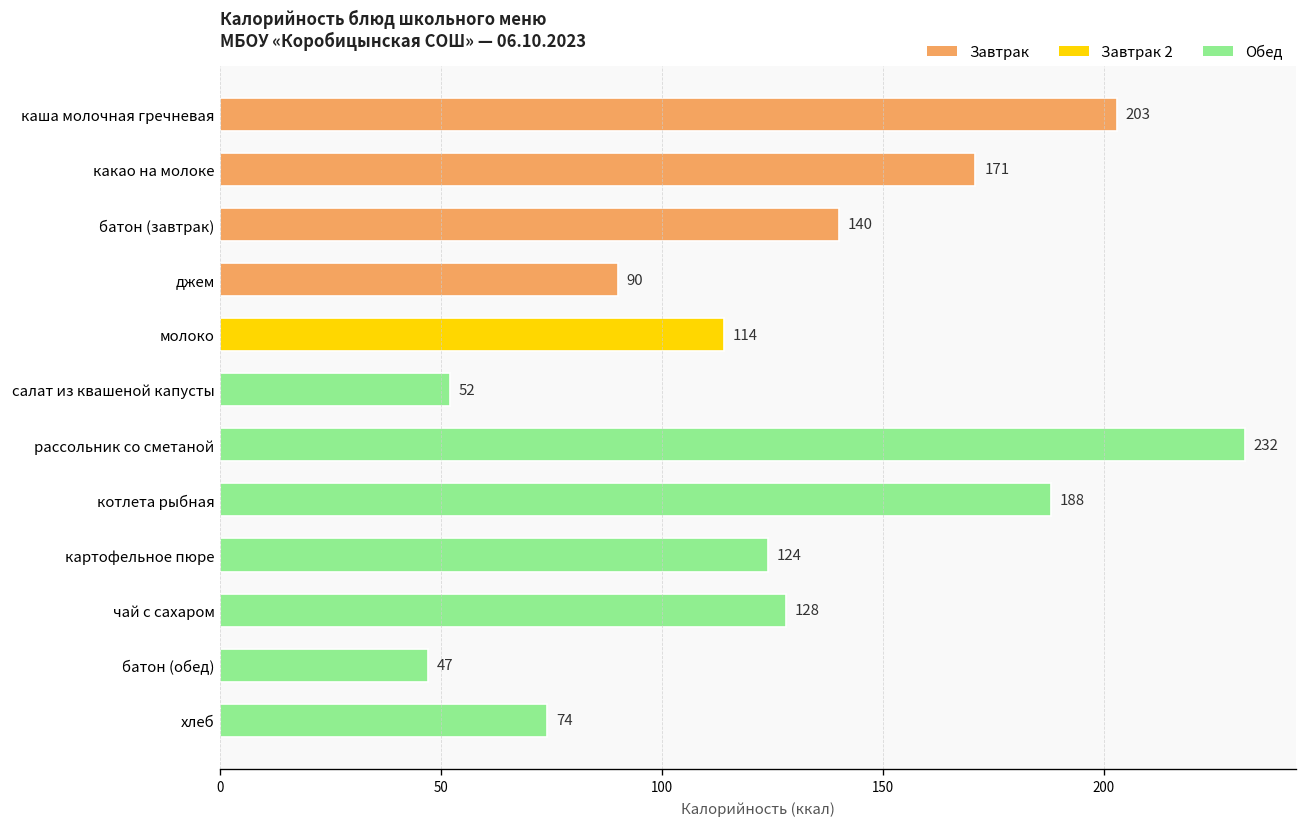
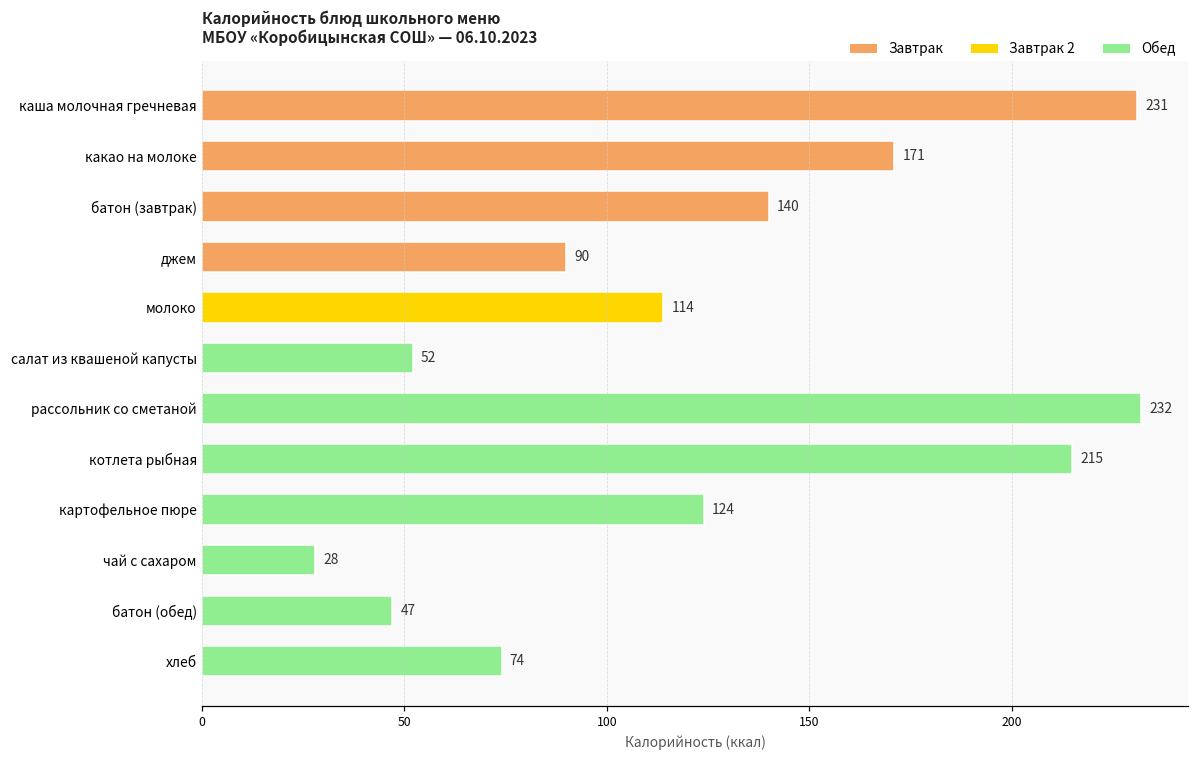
  {
-   "каша молочная гречневая": 203,
+   "каша молочная гречневая": 231,
    "какао на молоке": 171,
    "батон (завтрак)": 140,
    "джем": 90,
    "молоко": 114,
    "салат из квашеной капусты": 52,
    "рассольник со сметаной": 232,
-   "котлета рыбная": 188,
+   "котлета рыбная": 215,
    "картофельное пюре": 124,
-   "чай с сахаром": 128,
+   "чай с сахаром": 28,
    "батон (обед)": 47,
    "хлеб": 74
  }
